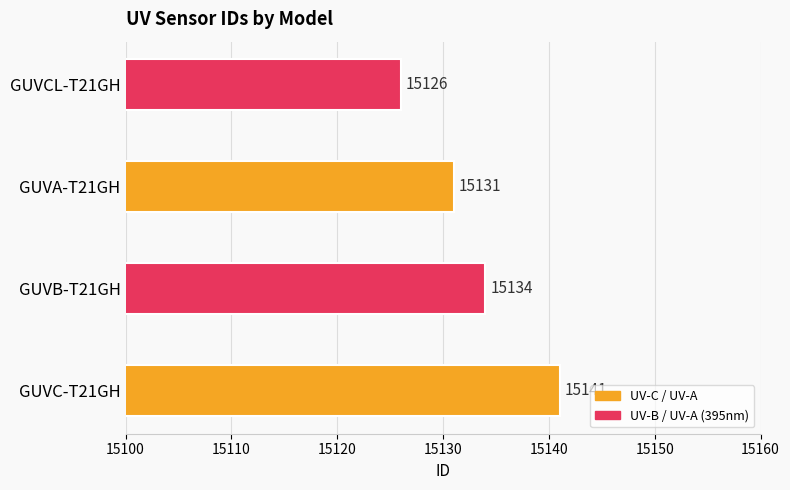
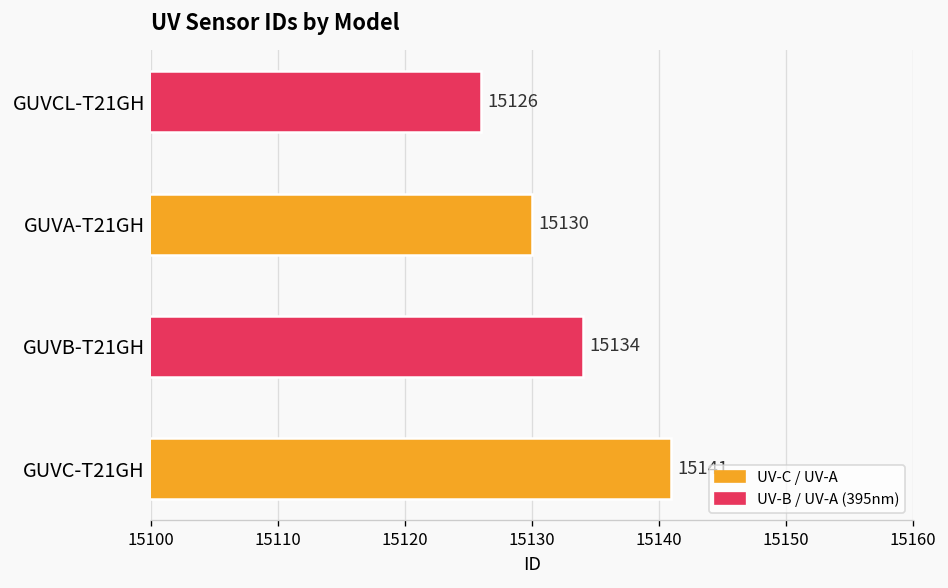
  {
    "GUVCL-T21GH": 15126,
-   "GUVA-T21GH": 15131,
+   "GUVA-T21GH": 15130,
    "GUVB-T21GH": 15134
  }
